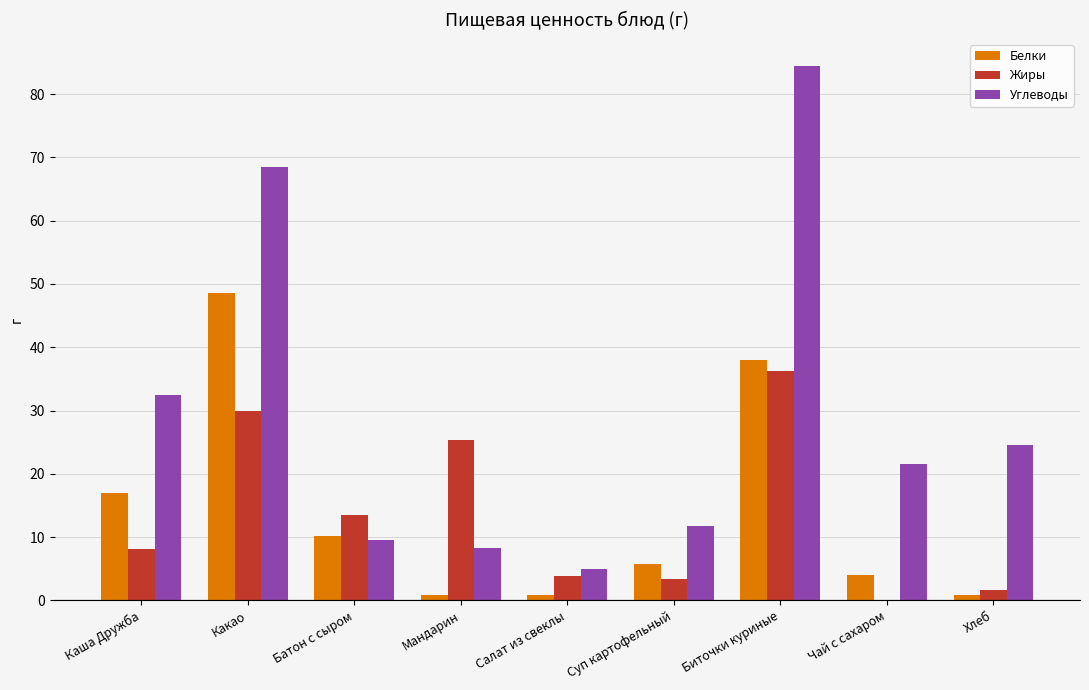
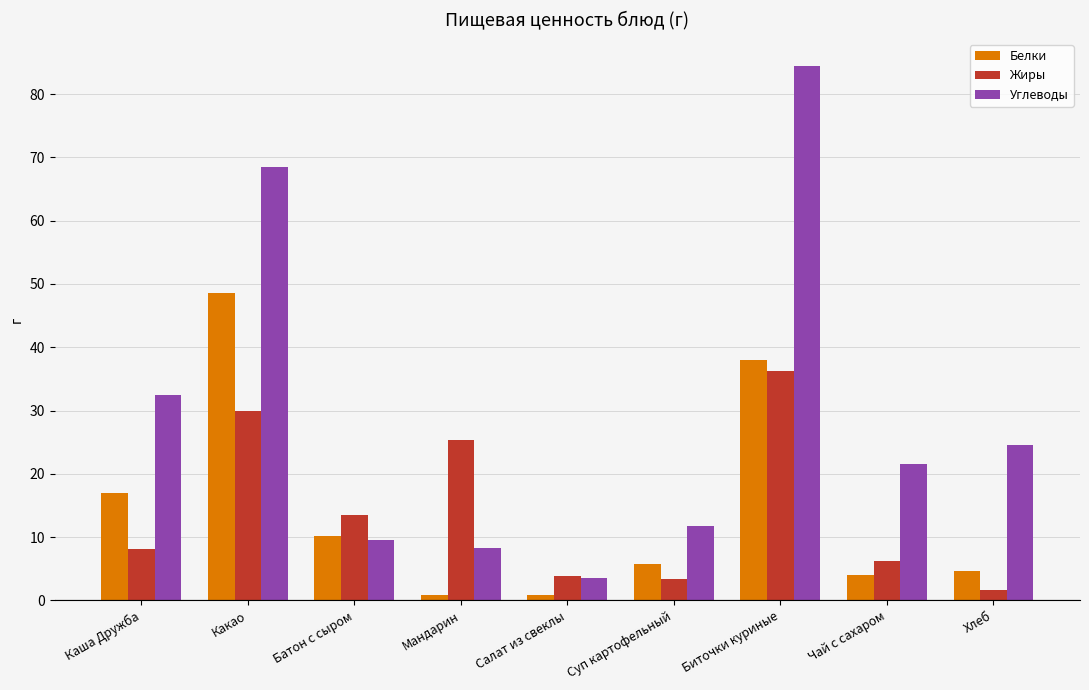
  {
    "Белки": {
      "Каша Дружба": 17,
      "Какао": 49,
      "Батон с сыром": 10,
      "Мандарин": 1,
      "Салат из свеклы": 1,
      "Суп картофельный": 6,
      "Биточки куриные": 38,
      "Чай с сахаром": 4,
-     "Хлеб": 1
+     "Хлеб": 5
    },
    "Жиры": {
      "Каша Дружба": 8,
      "Какао": 30,
      "Батон с сыром": 14,
      "Мандарин": 25,
      "Салат из свеклы": 4,
      "Суп картофельный": 3,
      "Биточки куриные": 36,
-     "Чай с сахаром": 0,
+     "Чай с сахаром": 6,
      "Хлеб": 2
    },
    "Углеводы": {
      "Каша Дружба": 33,
      "Какао": 68,
      "Батон с сыром": 10,
      "Мандарин": 8,
-     "Салат из свеклы": 5,
+     "Салат из свеклы": 4,
      "Суп картофельный": 12,
      "Биточки куриные": 85,
      "Чай с сахаром": 22,
      "Хлеб": 25
    }
  }
